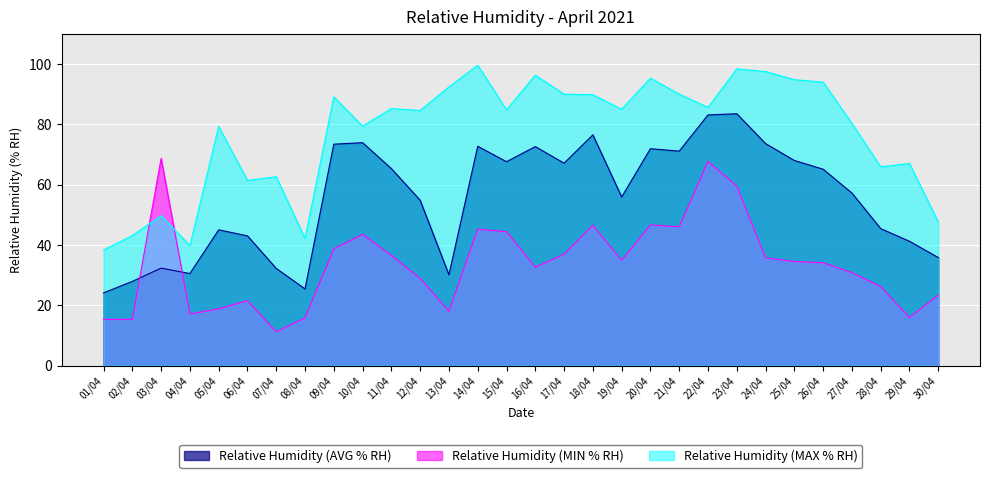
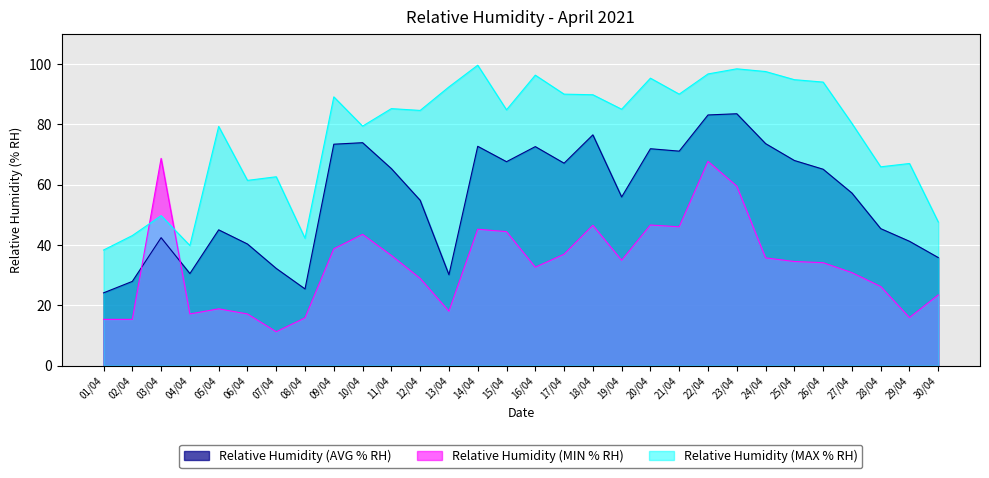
  {
    "Relative Humidity (AVG % RH)": {
      "01/04": 24,
      "02/04": 28,
-     "03/04": 32,
+     "03/04": 42,
      "04/04": 31,
      "05/04": 45,
-     "06/04": 43,
+     "06/04": 40,
      "07/04": 32,
      "08/04": 25,
      "09/04": 73,
      "10/04": 74,
      "11/04": 65,
      "12/04": 55,
      "13/04": 30,
      "14/04": 73,
      "15/04": 68,
      "16/04": 73,
      "17/04": 67,
      "18/04": 77,
      "19/04": 56,
      "20/04": 72,
      "21/04": 71,
      "22/04": 83,
      "23/04": 84,
      "24/04": 74,
      "25/04": 68,
      "26/04": 65,
      "27/04": 57,
      "28/04": 45,
      "29/04": 41,
      "30/04": 36
    },
    "Relative Humidity (MIN % RH)": {
      "01/04": 15,
      "02/04": 15,
      "03/04": 69,
      "04/04": 17,
      "05/04": 19,
-     "06/04": 22,
+     "06/04": 17,
      "07/04": 11,
      "08/04": 16,
      "09/04": 39,
      "10/04": 44,
      "11/04": 37,
      "12/04": 29,
      "13/04": 18,
      "14/04": 45,
      "15/04": 44,
      "16/04": 33,
      "17/04": 37,
      "18/04": 47,
      "19/04": 35,
      "20/04": 47,
      "21/04": 46,
      "22/04": 68,
      "23/04": 60,
      "24/04": 36,
      "25/04": 35,
      "26/04": 34,
      "27/04": 31,
      "28/04": 26,
      "29/04": 16,
      "30/04": 23
    },
    "Relative Humidity (MAX % RH)": {
      "01/04": 38,
      "02/04": 43,
      "03/04": 50,
      "04/04": 40,
      "05/04": 79,
      "06/04": 61,
      "07/04": 63,
      "08/04": 42,
      "09/04": 89,
      "10/04": 79,
      "11/04": 85,
      "12/04": 85,
      "13/04": 92,
      "14/04": 100,
      "15/04": 85,
      "16/04": 96,
      "17/04": 90,
      "18/04": 90,
      "19/04": 85,
      "20/04": 95,
      "21/04": 90,
-     "22/04": 86,
+     "22/04": 97,
      "23/04": 98,
      "24/04": 98,
      "25/04": 95,
      "26/04": 94,
      "27/04": 80,
      "28/04": 66,
      "29/04": 67,
      "30/04": 48
    }
  }
